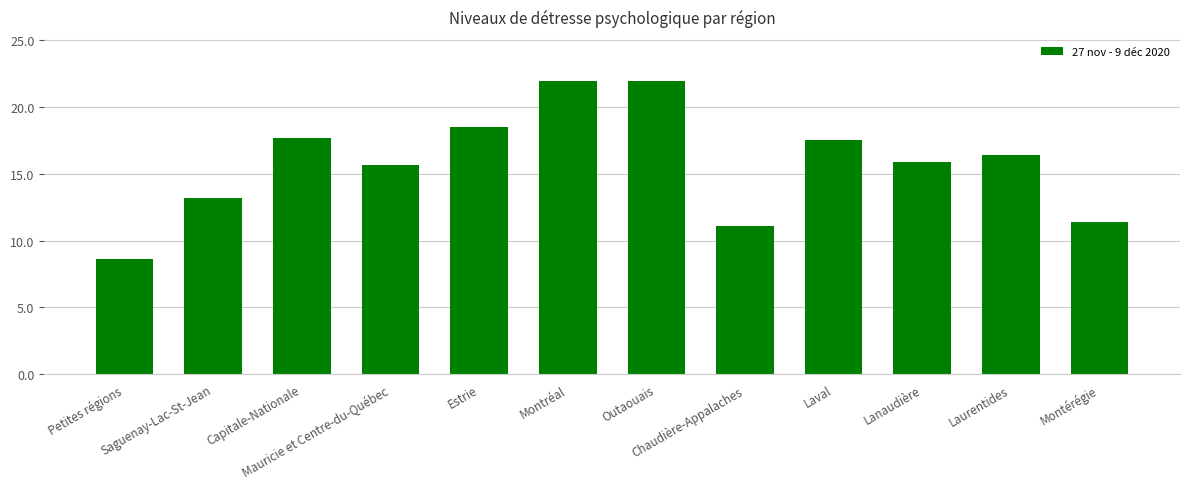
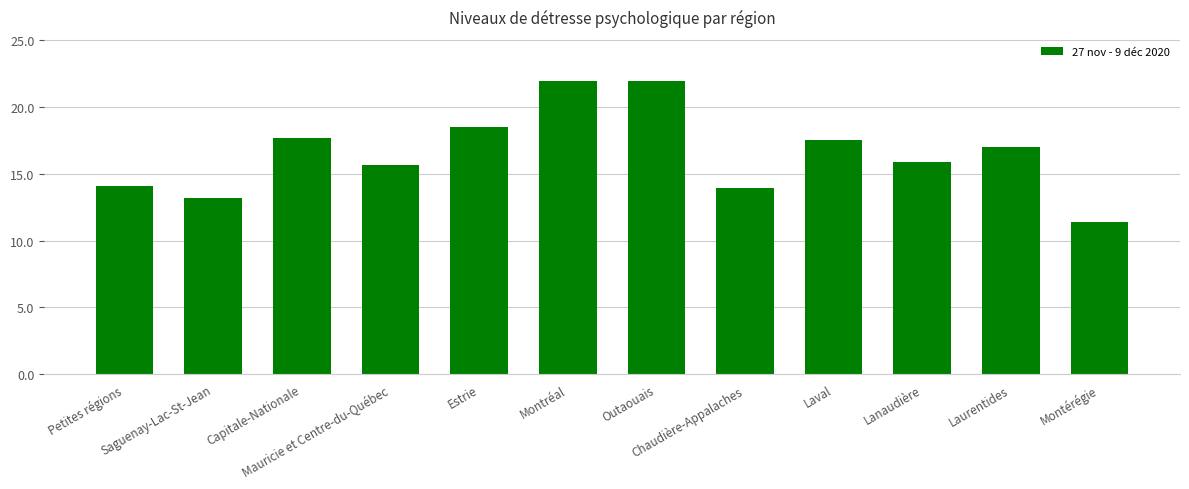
  {
-   "Petites régions": 8.6,
+   "Petites régions": 14.1,
    "Saguenay-Lac-St-Jean": 13.2,
    "Capitale-Nationale": 17.7,
    "Mauricie et Centre-du-Québec": 15.6,
    "Estrie": 18.5,
    "Montréal": 21.9,
    "Outaouais": 21.9,
-   "Chaudière-Appalaches": 11.1,
+   "Chaudière-Appalaches": 14.0,
    "Laval": 17.5,
    "Lanaudière": 15.8,
-   "Laurentides": 16.4,
+   "Laurentides": 17.0,
    "Montérégie": 11.4
  }
